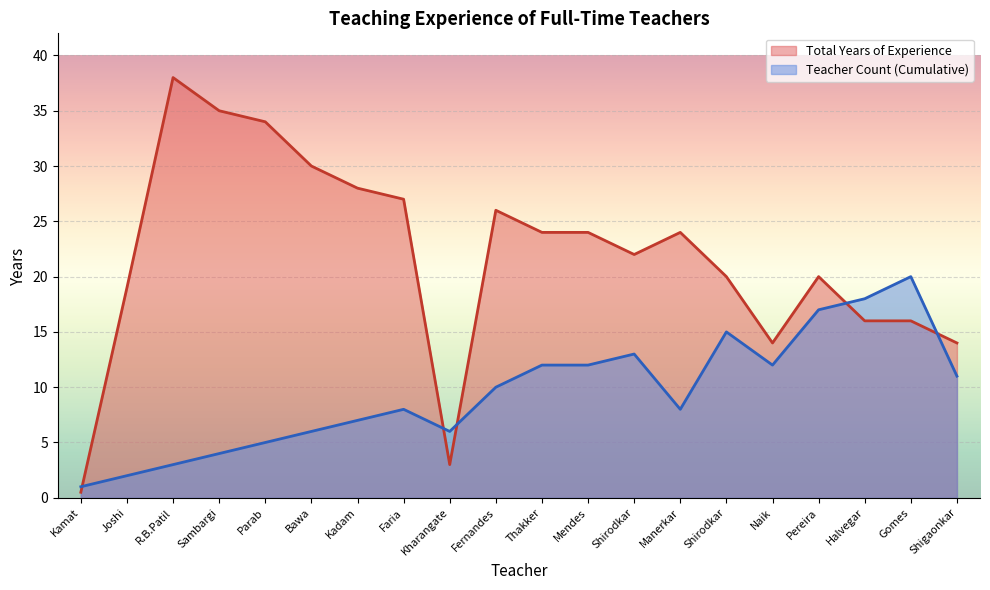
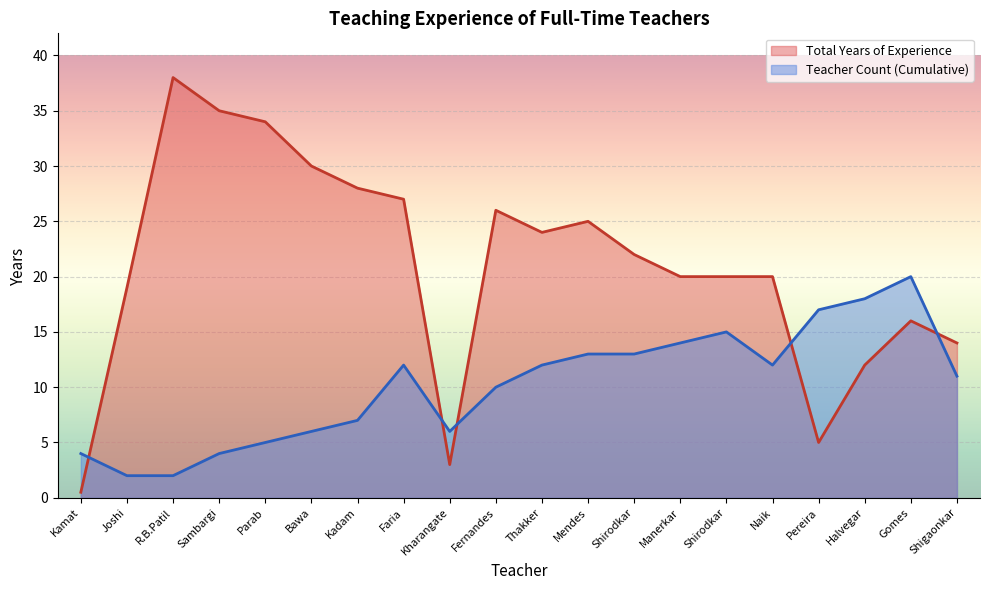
  {
    "Total Years of Experience": {
      "Kamat": 0.5,
      "Joshi": 19,
      "R.B.Patil": 38,
      "Sambargi": 35,
      "Parab": 34,
      "Bawa": 30,
      "Kadam": 28,
      "Faria": 27,
      "Kharangate": 3,
      "Fernandes": 26,
      "Thakker": 24,
-     "Mendes": 24,
-     "Manerkar": 24,
-     "Naik": 14,
-     "Pereira": 20,
-     "Halvegar": 16,
+     "Mendes": 25,
+     "Manerkar": 20,
+     "Naik": 20,
+     "Pereira": 5,
+     "Halvegar": 12,
      "Gomes": 16,
      "Shigaonkar": 14
    },
    "Teacher Count (Cumulative)": {
-     "Kamat": 1,
+     "Kamat": 4,
      "Joshi": 2,
-     "R.B.Patil": 3,
+     "R.B.Patil": 2,
      "Sambargi": 4,
      "Parab": 5,
      "Bawa": 6,
      "Kadam": 7,
-     "Faria": 8,
+     "Faria": 12,
      "Kharangate": 6,
      "Fernandes": 10,
      "Thakker": 12,
-     "Mendes": 12,
-     "Manerkar": 8,
+     "Mendes": 13,
+     "Manerkar": 14,
      "Naik": 12,
      "Pereira": 17,
      "Halvegar": 18,
      "Gomes": 20,
      "Shigaonkar": 11
    }
  }
